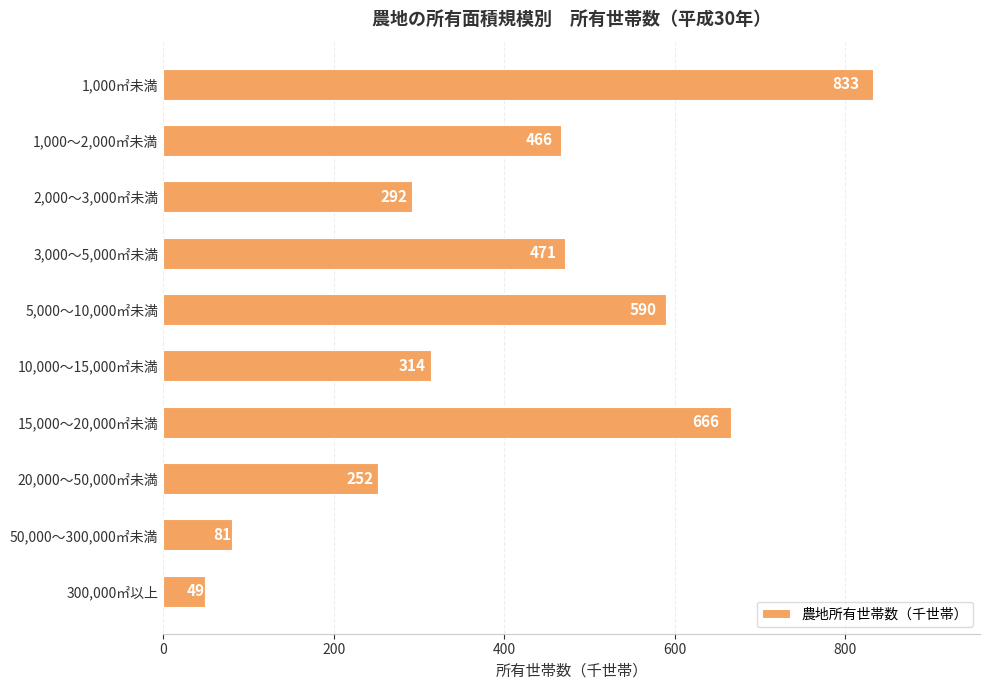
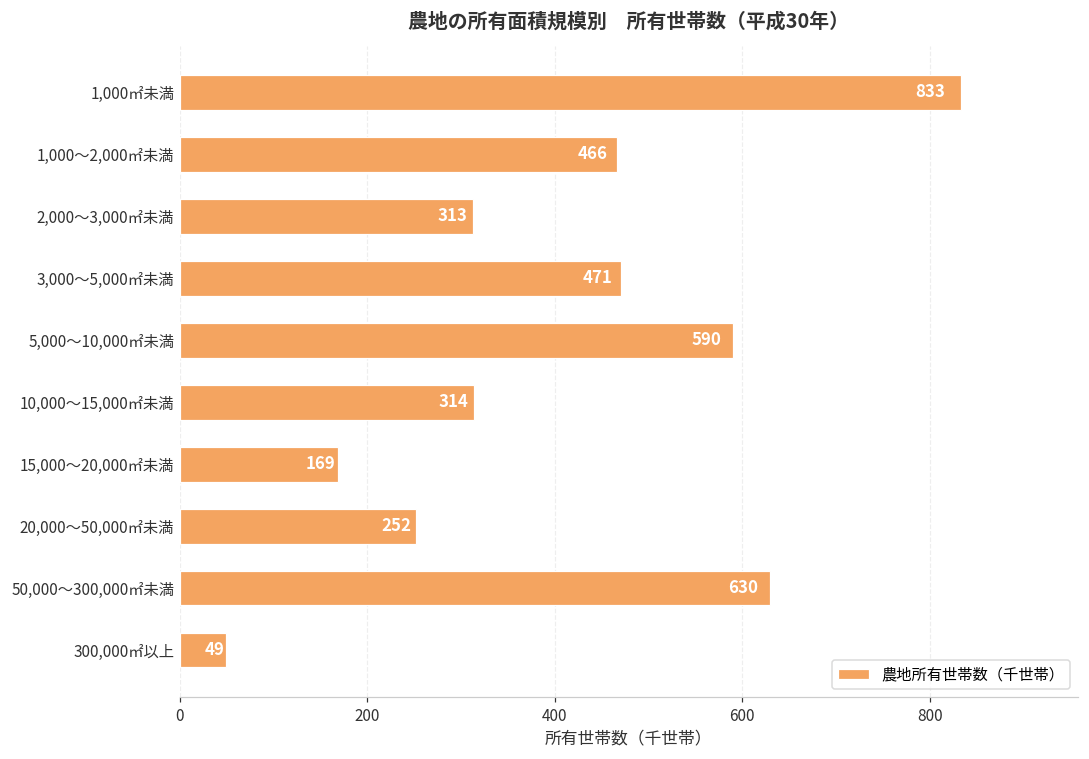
  {
    "1,000㎡未満": 833,
    "1,000～2,000㎡未満": 466,
-   "2,000～3,000㎡未満": 292,
+   "2,000～3,000㎡未満": 313,
    "3,000～5,000㎡未満": 471,
    "5,000～10,000㎡未満": 590,
    "10,000～15,000㎡未満": 314,
-   "15,000～20,000㎡未満": 666,
+   "15,000～20,000㎡未満": 169,
    "20,000～50,000㎡未満": 252,
-   "50,000～300,000㎡未満": 81,
+   "50,000～300,000㎡未満": 630,
    "300,000㎡以上": 49
  }
